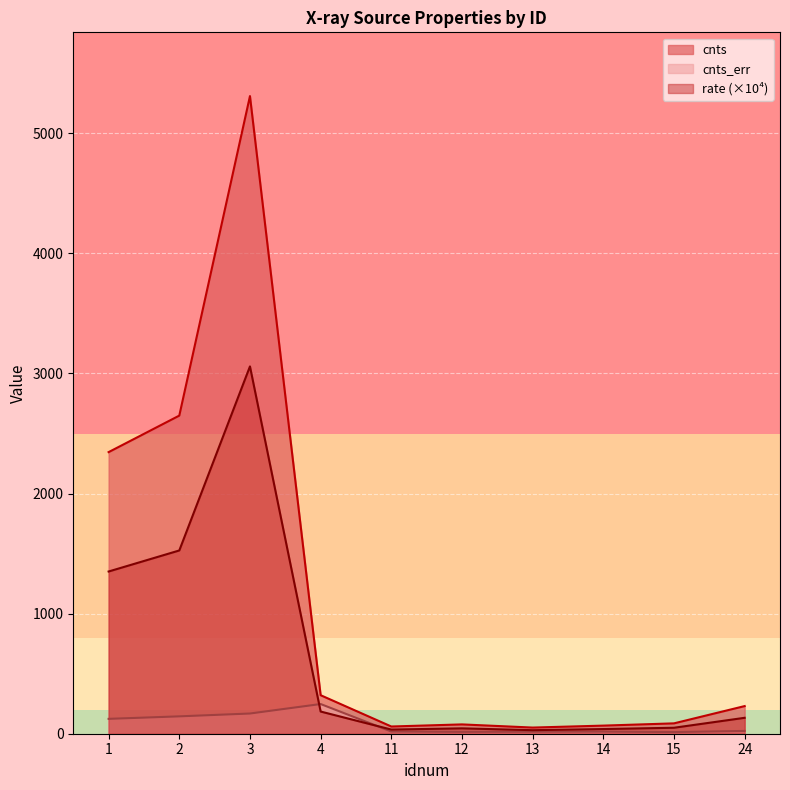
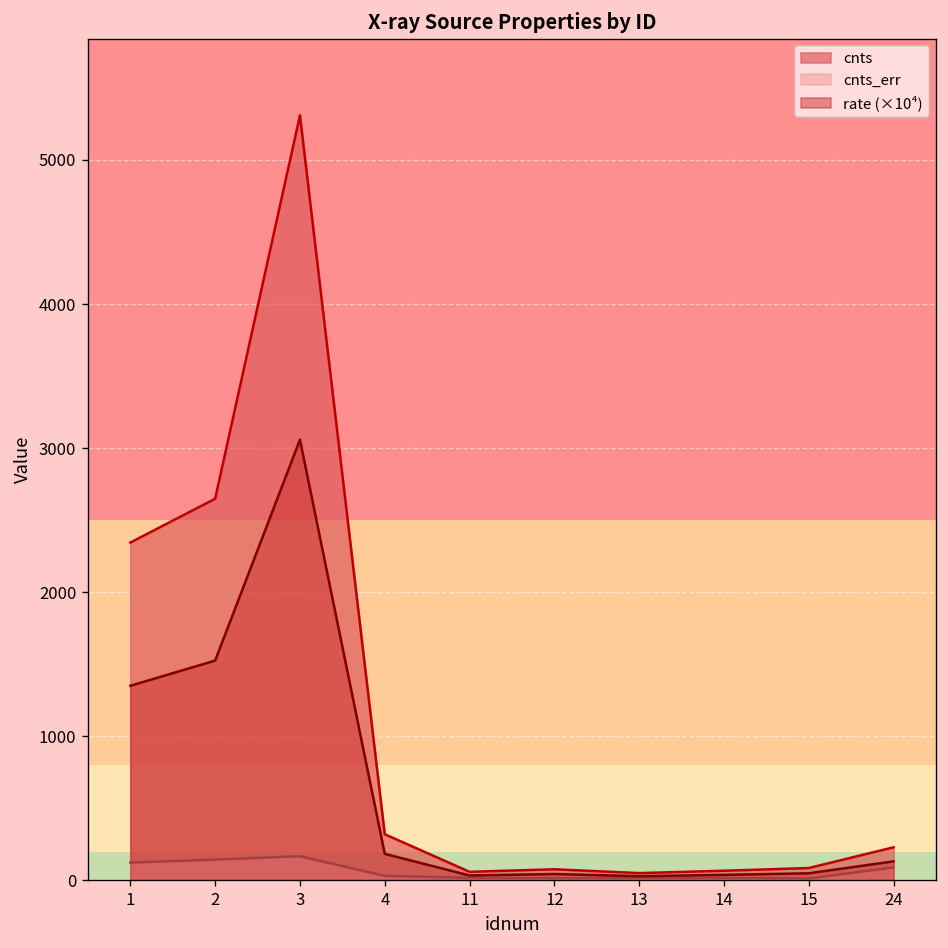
  {
    "cnts_err": {
      "1": 120,
      "2": 140,
      "3": 170,
-     "4": 250,
+     "4": 30,
      "12": 20,
      "15": 10,
-     "24": 20
+     "24": 90
    }
  }
